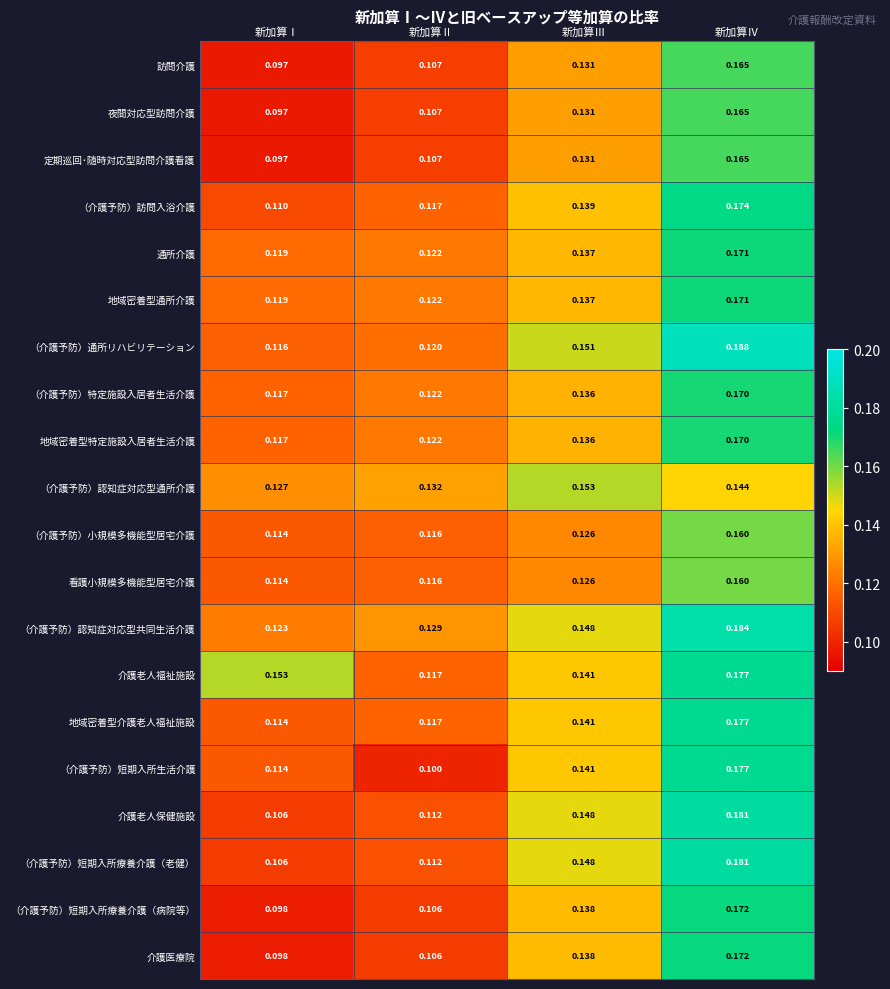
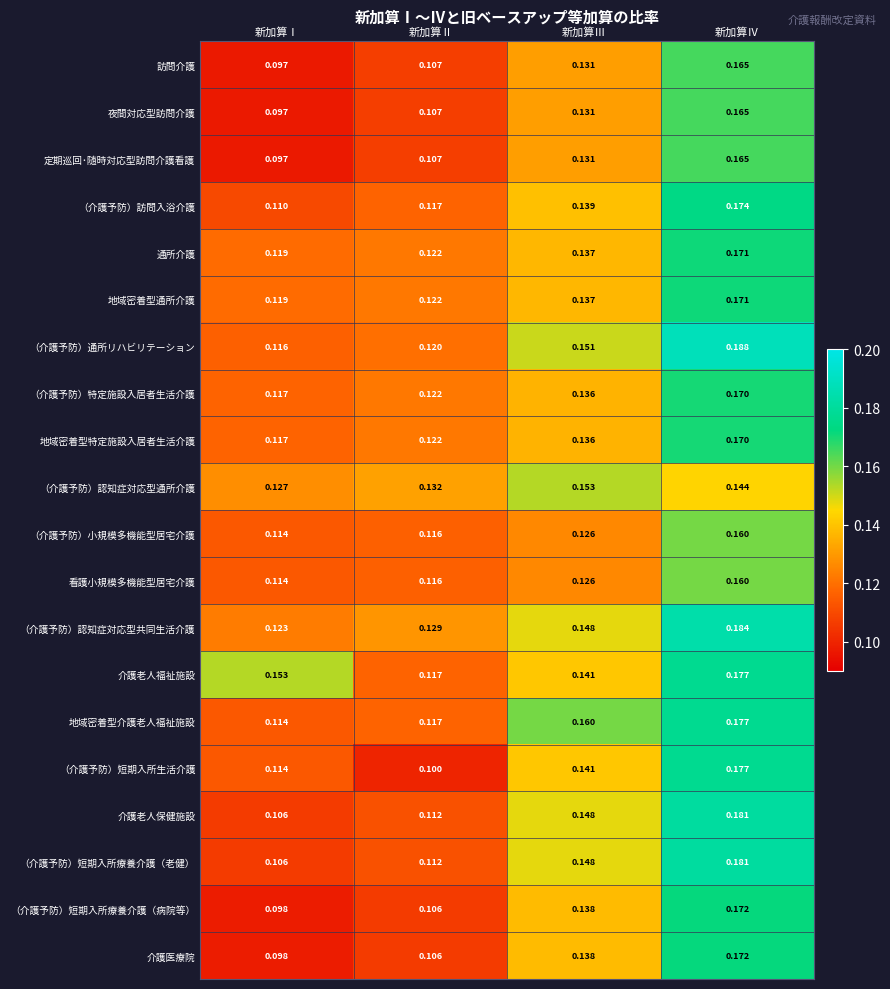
  {
    "訪問介護": {
      "新加算Ⅰ": 0.097,
      "新加算Ⅱ": 0.107,
      "新加算Ⅲ": 0.131,
      "新加算Ⅳ": 0.165
    },
    "夜間対応型訪問介護": {
      "新加算Ⅰ": 0.097,
      "新加算Ⅱ": 0.107,
      "新加算Ⅲ": 0.131,
      "新加算Ⅳ": 0.165
    },
    "定期巡回･随時対応型訪問介護看護": {
      "新加算Ⅰ": 0.097,
      "新加算Ⅱ": 0.107,
      "新加算Ⅲ": 0.131,
      "新加算Ⅳ": 0.165
    },
    "（介護予防）訪問入浴介護": {
      "新加算Ⅰ": 0.110,
      "新加算Ⅱ": 0.117,
      "新加算Ⅲ": 0.139,
      "新加算Ⅳ": 0.174
    },
    "通所介護": {
      "新加算Ⅰ": 0.119,
      "新加算Ⅱ": 0.122,
      "新加算Ⅲ": 0.137,
      "新加算Ⅳ": 0.171
    },
    "地域密着型通所介護": {
      "新加算Ⅰ": 0.119,
      "新加算Ⅱ": 0.122,
      "新加算Ⅲ": 0.137,
      "新加算Ⅳ": 0.171
    },
    "（介護予防）通所リハビリテーション": {
      "新加算Ⅰ": 0.116,
      "新加算Ⅱ": 0.120,
      "新加算Ⅲ": 0.151,
      "新加算Ⅳ": 0.188
    },
    "（介護予防）特定施設入居者生活介護": {
      "新加算Ⅰ": 0.117,
      "新加算Ⅱ": 0.122,
      "新加算Ⅲ": 0.136,
      "新加算Ⅳ": 0.170
    },
    "地域密着型特定施設入居者生活介護": {
      "新加算Ⅰ": 0.117,
      "新加算Ⅱ": 0.122,
      "新加算Ⅲ": 0.136,
      "新加算Ⅳ": 0.170
    },
    "（介護予防）認知症対応型通所介護": {
      "新加算Ⅰ": 0.127,
      "新加算Ⅱ": 0.132,
      "新加算Ⅲ": 0.153,
      "新加算Ⅳ": 0.144
    },
    "（介護予防）小規模多機能型居宅介護": {
      "新加算Ⅰ": 0.114,
      "新加算Ⅱ": 0.116,
      "新加算Ⅲ": 0.126,
      "新加算Ⅳ": 0.160
    },
    "看護小規模多機能型居宅介護": {
      "新加算Ⅰ": 0.114,
      "新加算Ⅱ": 0.116,
      "新加算Ⅲ": 0.126,
      "新加算Ⅳ": 0.160
    },
    "（介護予防）認知症対応型共同生活介護": {
      "新加算Ⅰ": 0.123,
      "新加算Ⅱ": 0.129,
      "新加算Ⅲ": 0.148,
      "新加算Ⅳ": 0.184
    },
    "介護老人福祉施設": {
      "新加算Ⅰ": 0.153,
      "新加算Ⅱ": 0.117,
      "新加算Ⅲ": 0.141,
      "新加算Ⅳ": 0.177
    },
    "地域密着型介護老人福祉施設": {
      "新加算Ⅰ": 0.114,
      "新加算Ⅱ": 0.117,
-     "新加算Ⅲ": 0.141,
+     "新加算Ⅲ": 0.160,
      "新加算Ⅳ": 0.177
    },
    "（介護予防）短期入所生活介護": {
      "新加算Ⅰ": 0.114,
      "新加算Ⅱ": 0.100,
      "新加算Ⅲ": 0.141,
      "新加算Ⅳ": 0.177
    },
    "介護老人保健施設": {
      "新加算Ⅰ": 0.106,
      "新加算Ⅱ": 0.112,
      "新加算Ⅲ": 0.148,
      "新加算Ⅳ": 0.181
    },
    "（介護予防）短期入所療養介護（老健）": {
      "新加算Ⅰ": 0.106,
      "新加算Ⅱ": 0.112,
      "新加算Ⅲ": 0.148,
      "新加算Ⅳ": 0.181
    },
    "（介護予防）短期入所療養介護（病院等）": {
      "新加算Ⅰ": 0.098,
      "新加算Ⅱ": 0.106,
      "新加算Ⅲ": 0.138,
      "新加算Ⅳ": 0.172
    },
    "介護医療院": {
      "新加算Ⅰ": 0.098,
      "新加算Ⅱ": 0.106,
      "新加算Ⅲ": 0.138,
      "新加算Ⅳ": 0.172
    }
  }
